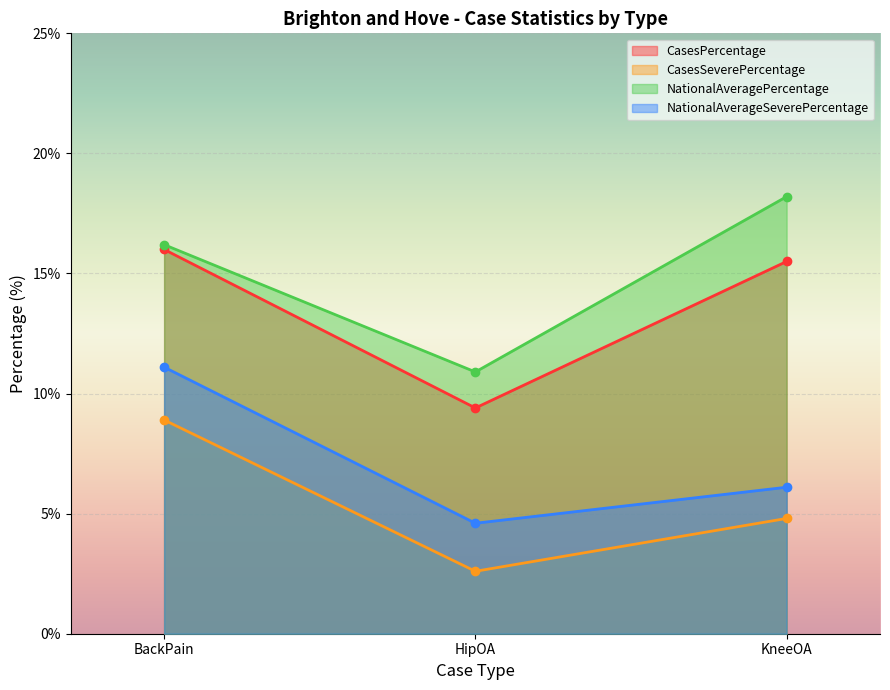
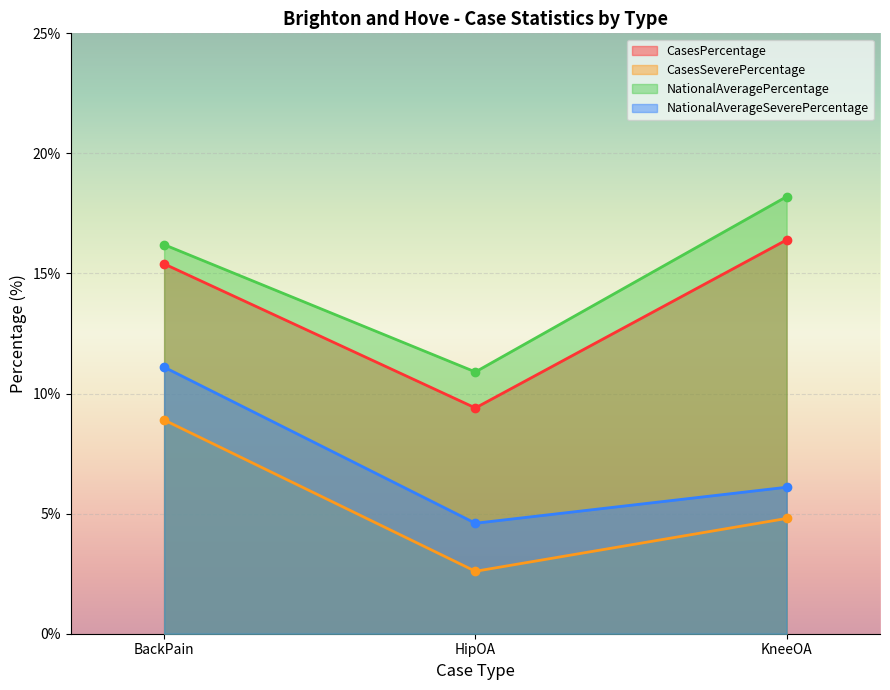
  {
    "CasesPercentage": {
-     "BackPain": "16.0%",
+     "BackPain": "15.4%",
      "HipOA": "9.4%",
-     "KneeOA": "15.5%"
+     "KneeOA": "16.4%"
    },
    "CasesSeverePercentage": {
      "BackPain": "8.9%",
      "HipOA": "2.6%",
      "KneeOA": "4.8%"
    },
    "NationalAveragePercentage": {
      "BackPain": "16.2%",
      "HipOA": "10.9%",
      "KneeOA": "18.2%"
    },
    "NationalAverageSeverePercentage": {
      "BackPain": "11.1%",
      "HipOA": "4.6%",
      "KneeOA": "6.1%"
    }
  }
